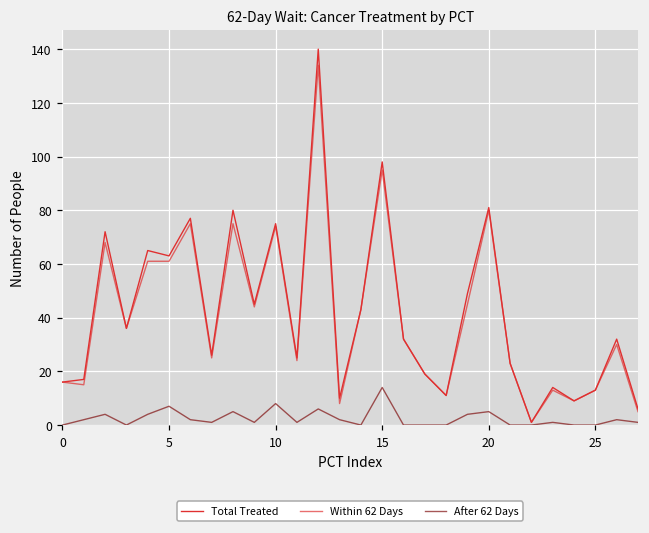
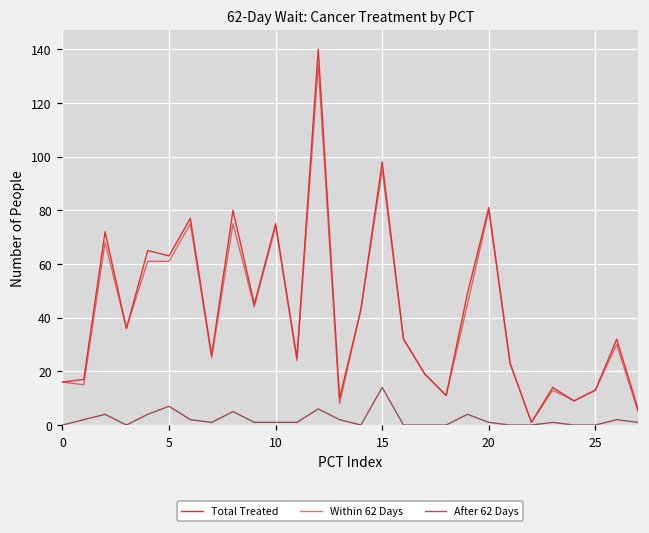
  {
    "After 62 Days": {
      "0": 0,
      "5": 7,
-     "10": 8,
+     "10": 1,
      "15": 14,
-     "20": 5,
+     "20": 1,
      "25": 0
    }
  }
